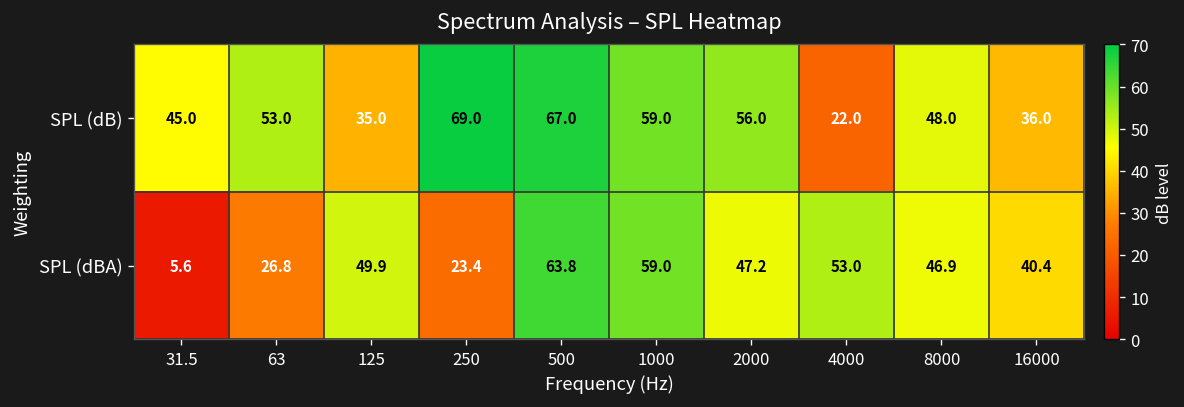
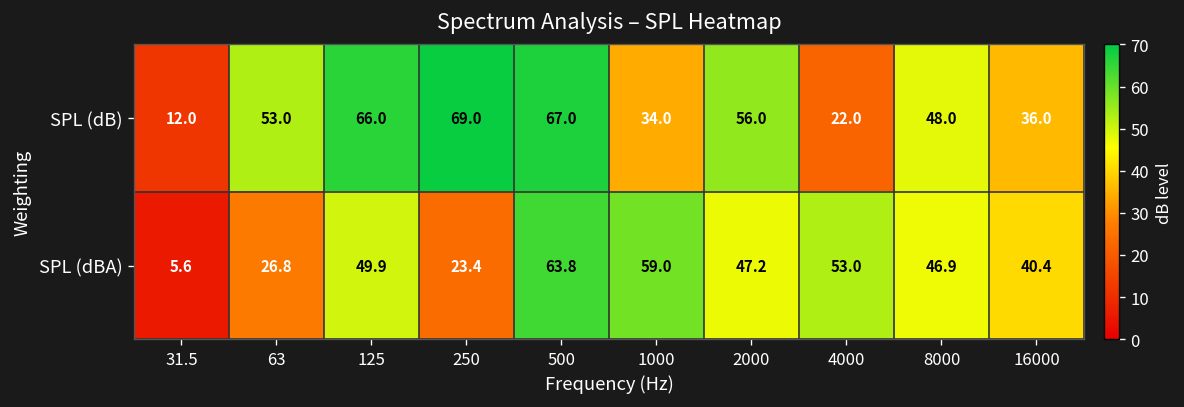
  {
    "SPL (dB)": {
-     "31.5": 45.0,
+     "31.5": 12.0,
      "63": 53.0,
-     "125": 35.0,
+     "125": 66.0,
      "250": 69.0,
      "500": 67.0,
-     "1000": 59.0,
+     "1000": 34.0,
      "2000": 56.0,
      "4000": 22.0,
      "8000": 48.0,
      "16000": 36.0
    },
    "SPL (dBA)": {
      "31.5": 5.6,
      "63": 26.8,
      "125": 49.9,
      "250": 23.4,
      "500": 63.8,
      "1000": 59.0,
      "2000": 47.2,
      "4000": 53.0,
      "8000": 46.9,
      "16000": 40.4
    }
  }
